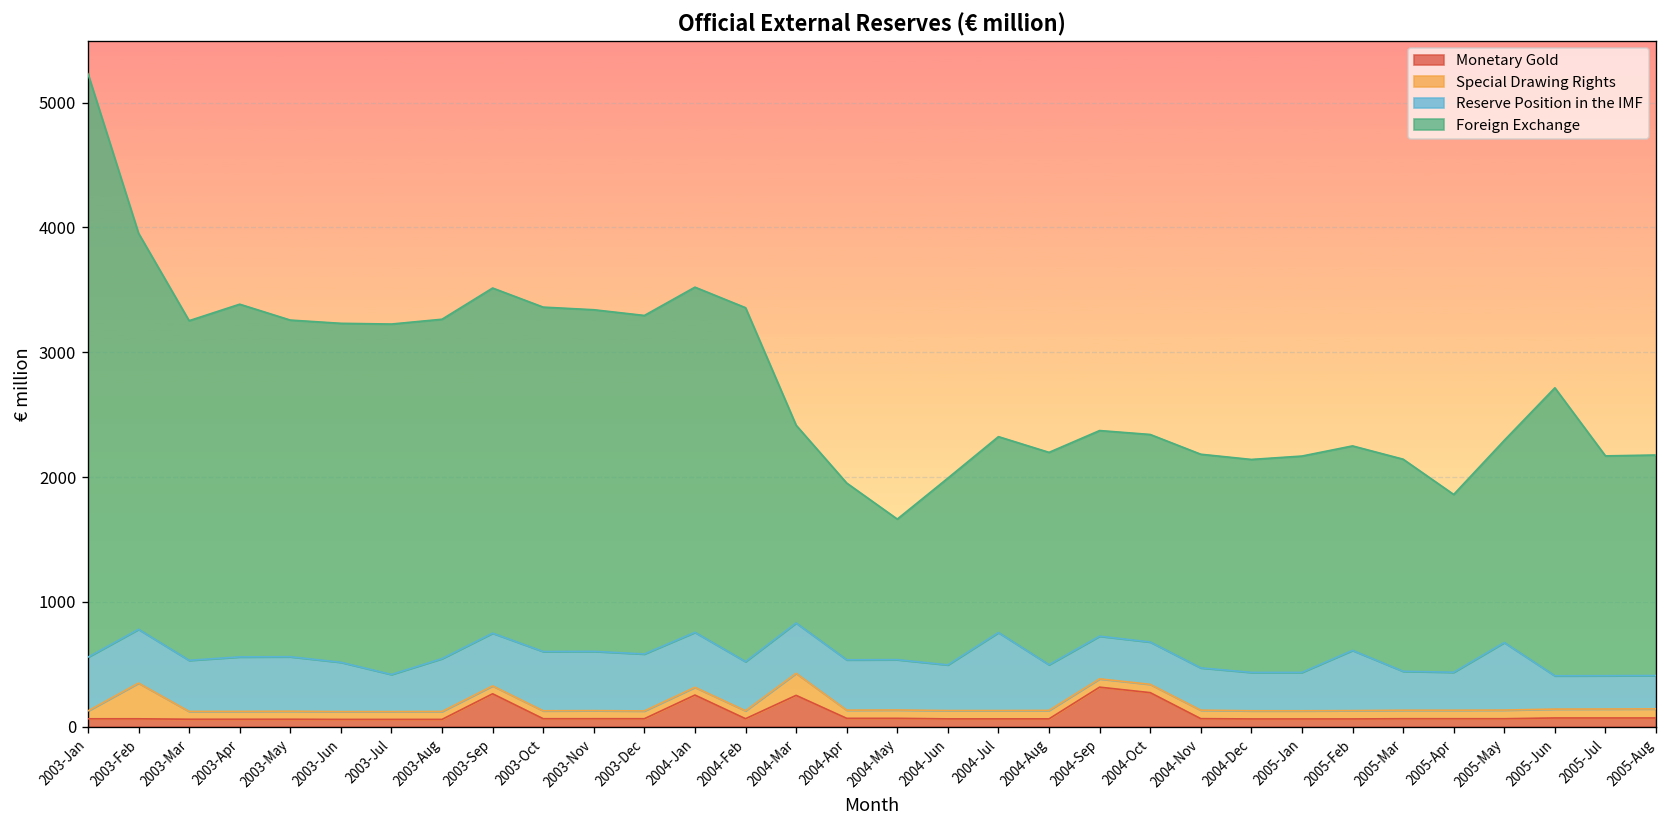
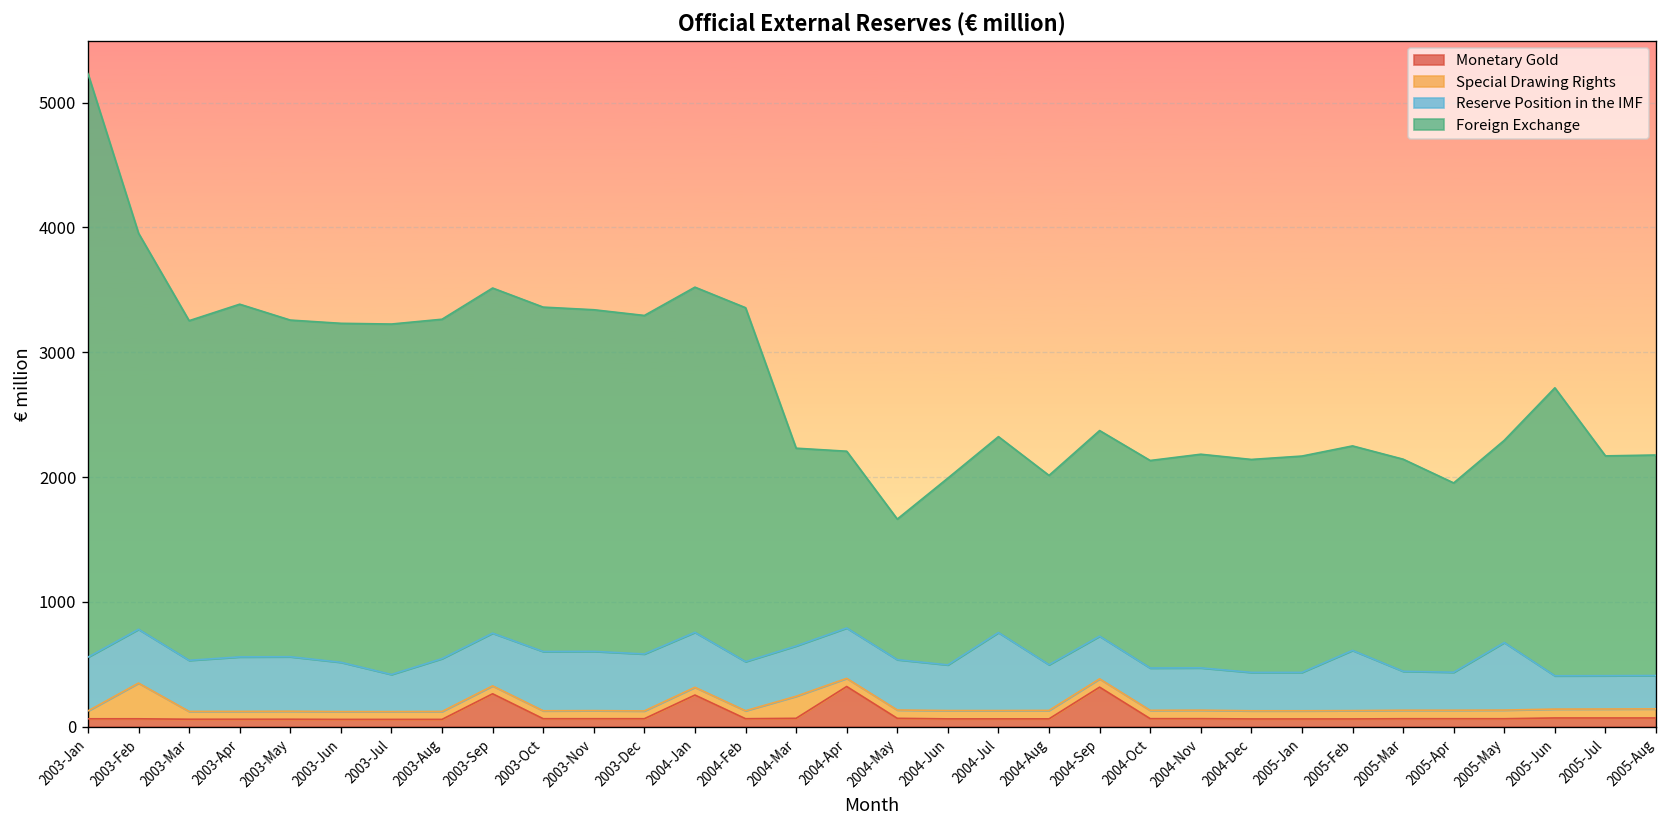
  {
    "Monetary Gold": {
      "2003-Jan": 60,
      "2003-Feb": 60,
      "2003-Mar": 60,
      "2003-Apr": 60,
      "2003-May": 60,
      "2003-Jun": 60,
      "2003-Jul": 60,
      "2003-Aug": 60,
      "2003-Sep": 260,
      "2003-Oct": 60,
      "2003-Nov": 60,
      "2003-Dec": 60,
      "2004-Jan": 250,
      "2004-Feb": 60,
-     "2004-Mar": 250,
-     "2004-Apr": 70,
+     "2004-Mar": 70,
+     "2004-Apr": 320,
      "2004-May": 70,
      "2004-Jun": 60,
      "2004-Jul": 60,
      "2004-Aug": 60,
      "2004-Sep": 320,
-     "2004-Oct": 270,
+     "2004-Oct": 60,
      "2004-Nov": 60,
      "2004-Dec": 60,
      "2005-Jan": 60,
      "2005-Feb": 60,
      "2005-Mar": 60,
      "2005-Apr": 60,
      "2005-May": 60,
      "2005-Jun": 70,
      "2005-Jul": 70,
      "2005-Aug": 70
    },
    "Special Drawing Rights": {
      "2003-Jan": 60,
      "2003-Feb": 290,
      "2003-Mar": 60,
      "2003-Apr": 60,
      "2003-May": 60,
      "2003-Jun": 60,
      "2003-Jul": 60,
      "2003-Aug": 60,
      "2003-Sep": 60,
      "2003-Oct": 60,
      "2003-Nov": 60,
      "2003-Dec": 60,
      "2004-Jan": 60,
      "2004-Feb": 60,
      "2004-Mar": 180,
      "2004-Apr": 70,
      "2004-May": 70,
      "2004-Jun": 70,
      "2004-Jul": 70,
      "2004-Aug": 70,
      "2004-Sep": 70,
      "2004-Oct": 70,
      "2004-Nov": 70,
      "2004-Dec": 70,
      "2005-Jan": 70,
      "2005-Feb": 70,
      "2005-Mar": 70,
      "2005-Apr": 70,
      "2005-May": 70,
      "2005-Jun": 70,
      "2005-Jul": 70,
      "2005-Aug": 70
    },
    "Reserve Position in the IMF": {
      "2003-Jan": 430,
      "2003-Feb": 430,
      "2003-Mar": 410,
      "2003-Apr": 440,
      "2003-May": 440,
      "2003-Jun": 400,
      "2003-Jul": 300,
      "2003-Aug": 420,
      "2003-Sep": 420,
      "2003-Oct": 470,
      "2003-Nov": 470,
      "2003-Dec": 460,
      "2004-Jan": 440,
      "2004-Feb": 390,
      "2004-Mar": 400,
      "2004-Apr": 400,
      "2004-May": 400,
      "2004-Jun": 370,
      "2004-Jul": 630,
      "2004-Aug": 370,
      "2004-Sep": 340,
      "2004-Oct": 340,
      "2004-Nov": 340,
      "2004-Dec": 310,
      "2005-Jan": 310,
      "2005-Feb": 480,
      "2005-Mar": 310,
      "2005-Apr": 300,
      "2005-May": 540,
      "2005-Jun": 270,
      "2005-Jul": 270,
      "2005-Aug": 270
    },
    "Foreign Exchange": {
      "2003-Jan": 4680,
      "2003-Feb": 3170,
      "2003-Mar": 2720,
      "2003-Apr": 2830,
      "2003-May": 2700,
      "2003-Jun": 2720,
      "2003-Jul": 2810,
      "2003-Aug": 2720,
      "2003-Sep": 2770,
      "2003-Oct": 2760,
      "2003-Nov": 2740,
      "2003-Dec": 2710,
      "2004-Jan": 2770,
      "2004-Feb": 2840,
      "2004-Mar": 1580,
      "2004-Apr": 1420,
      "2004-May": 1130,
      "2004-Jun": 1500,
      "2004-Jul": 1570,
-     "2004-Aug": 1700,
+     "2004-Aug": 1520,
      "2004-Sep": 1650,
      "2004-Oct": 1660,
      "2004-Nov": 1710,
      "2004-Dec": 1710,
      "2005-Jan": 1730,
      "2005-Feb": 1640,
      "2005-Mar": 1700,
-     "2005-Apr": 1420,
+     "2005-Apr": 1520,
      "2005-May": 1620,
      "2005-Jun": 2310,
      "2005-Jul": 1760,
      "2005-Aug": 1770
    }
  }
